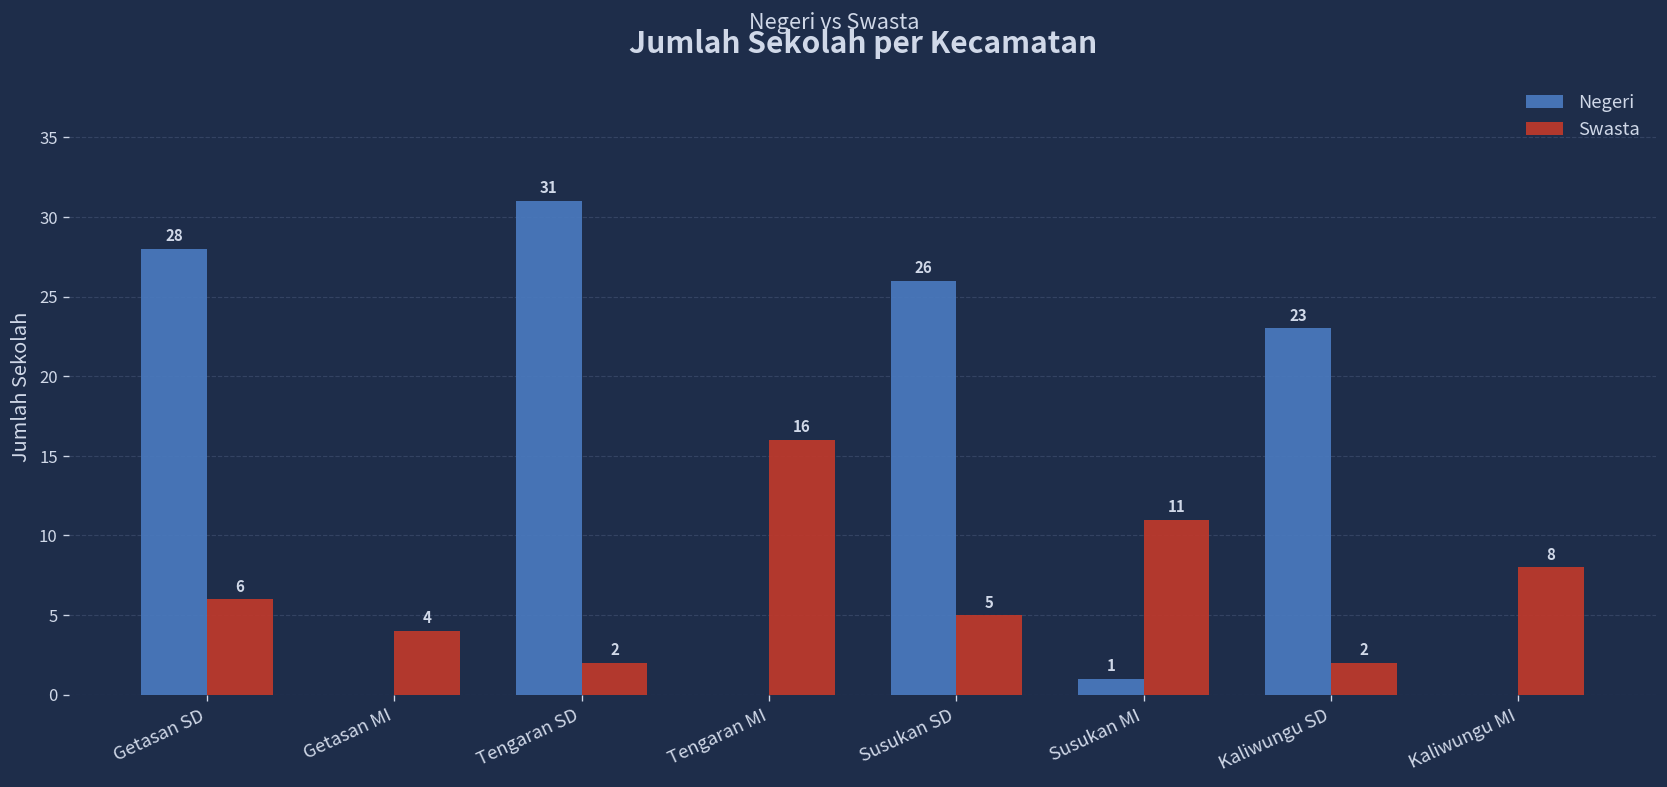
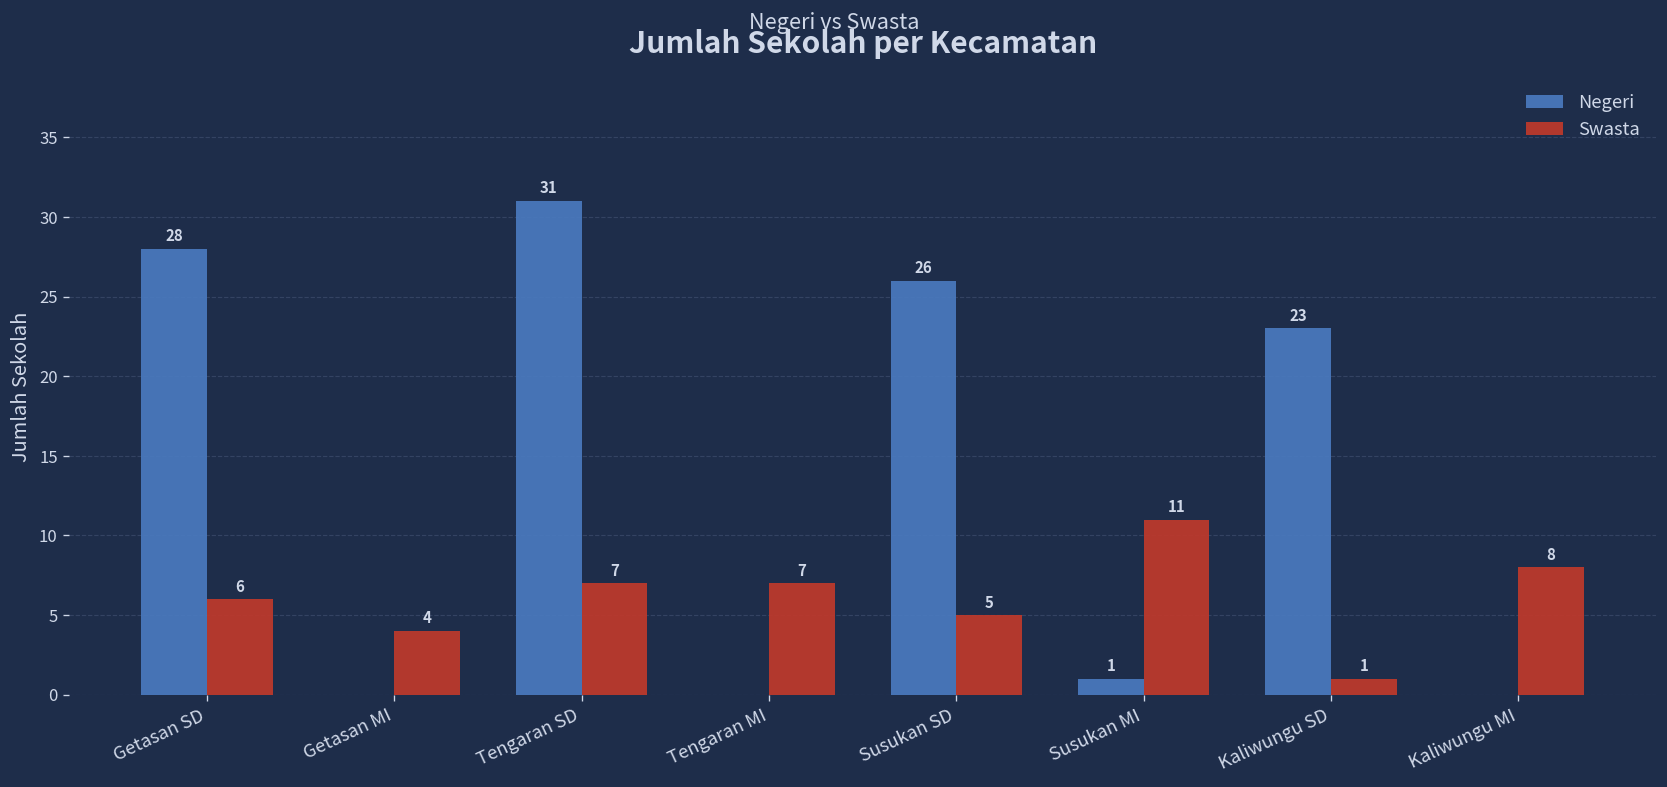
  {
    "Negeri": {
      "Getasan SD": 28,
      "Tengaran SD": 31,
      "Susukan SD": 26,
      "Susukan MI": 1,
      "Kaliwungu SD": 23
    },
    "Swasta": {
      "Getasan SD": 6,
      "Getasan MI": 4,
-     "Tengaran SD": 2,
-     "Tengaran MI": 16,
+     "Tengaran SD": 7,
+     "Tengaran MI": 7,
      "Susukan SD": 5,
      "Susukan MI": 11,
-     "Kaliwungu SD": 2,
+     "Kaliwungu SD": 1,
      "Kaliwungu MI": 8
    }
  }
